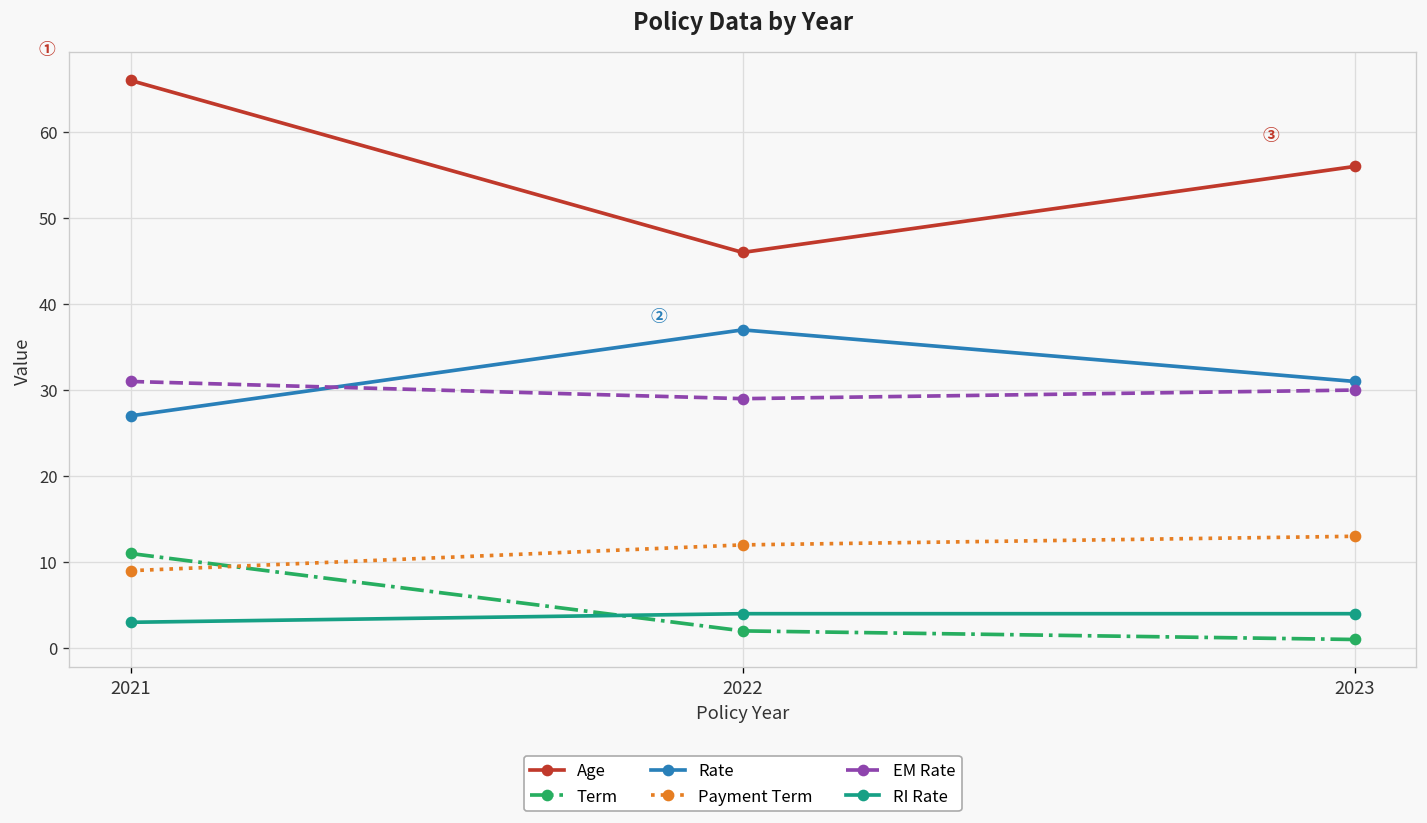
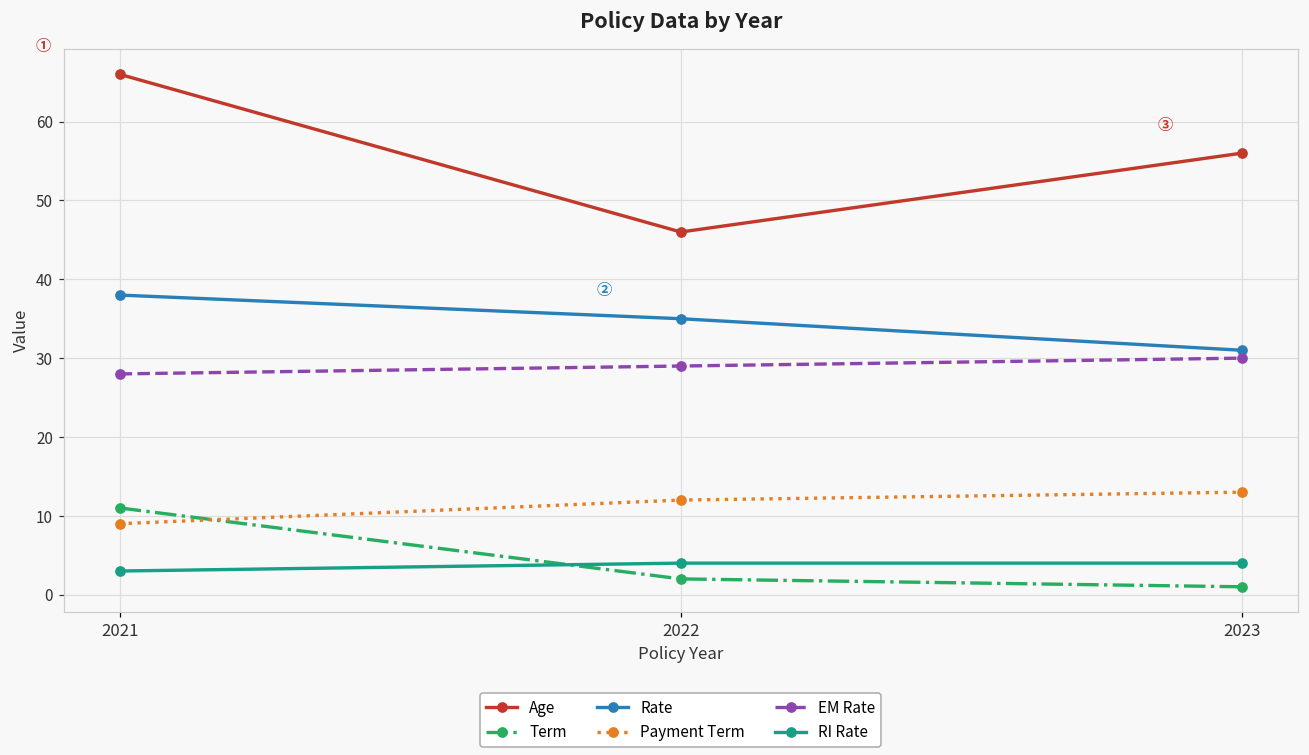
  {
    "Age": {
      "2021": 66,
      "2022": 46,
      "2023": 56
    },
    "Rate": {
-     "2021": 27,
-     "2022": 37,
+     "2021": 38,
+     "2022": 35,
      "2023": 31
    },
    "Payment Term": {
      "2021": 9,
      "2022": 12,
      "2023": 13
    },
    "EM Rate": {
-     "2021": 31,
+     "2021": 28,
      "2022": 29,
      "2023": 30
    }
  }
